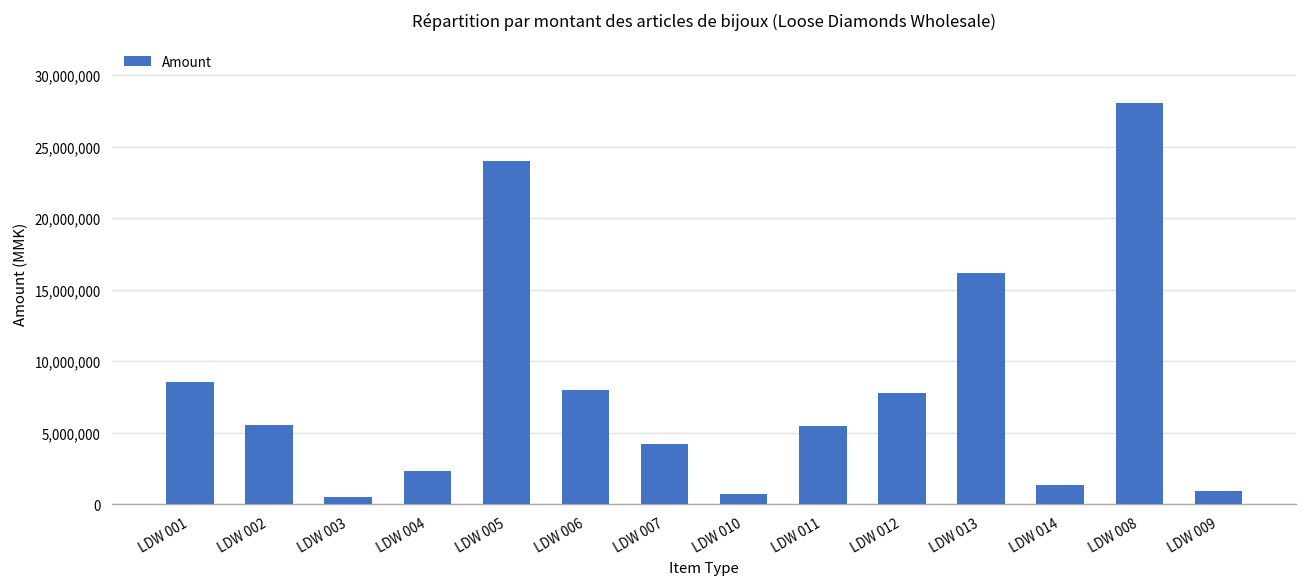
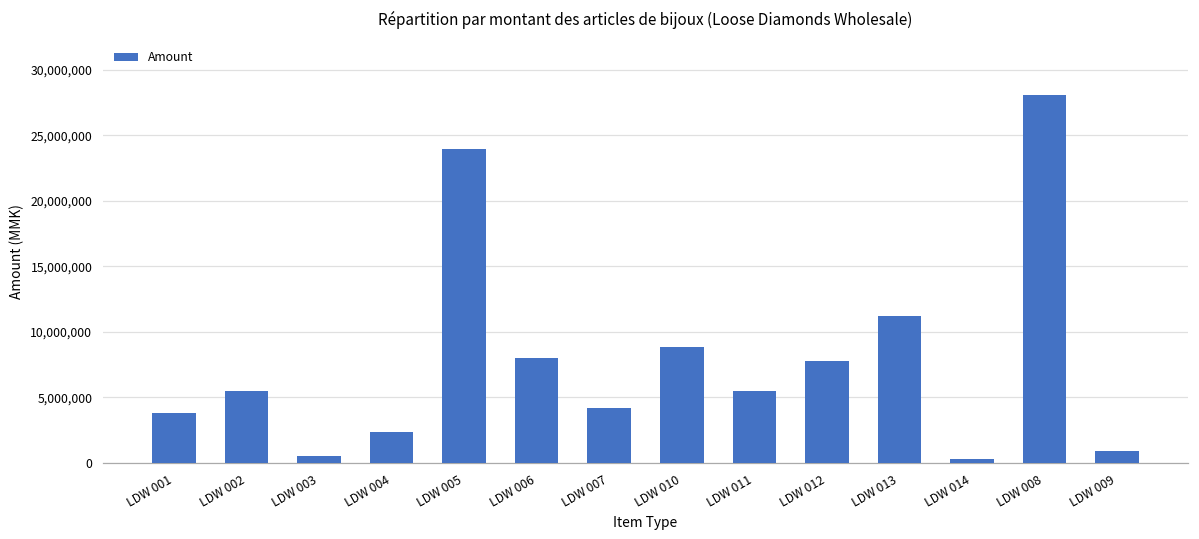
  {
-   "LDW 001": "8,500,000",
+   "LDW 001": "3,800,000",
    "LDW 002": "5,500,000",
    "LDW 003": "500,000",
    "LDW 004": "2,300,000",
    "LDW 005": "24,000,000",
    "LDW 006": "8,000,000",
    "LDW 007": "4,200,000",
-   "LDW 010": "700,000",
+   "LDW 010": "8,900,000",
    "LDW 011": "5,500,000",
    "LDW 012": "7,700,000",
-   "LDW 013": "16,200,000",
-   "LDW 014": "1,300,000",
+   "LDW 013": "11,200,000",
+   "LDW 014": "300,000",
    "LDW 008": "28,100,000",
    "LDW 009": "900,000"
  }
